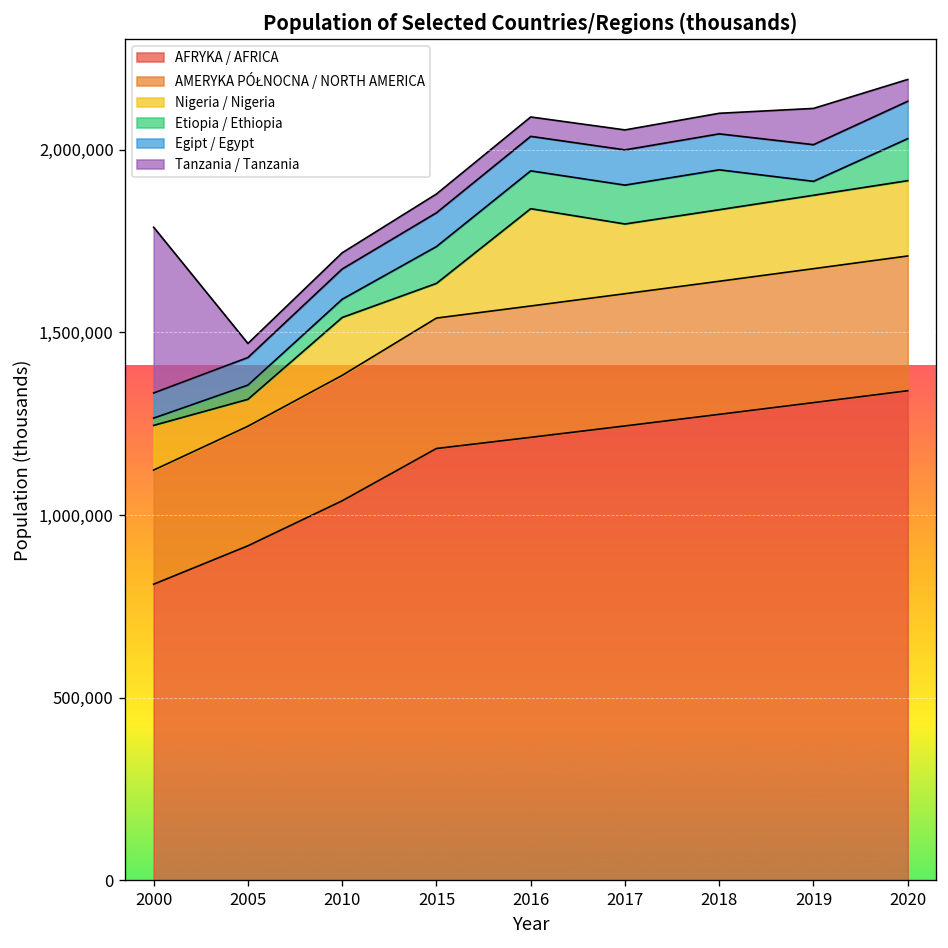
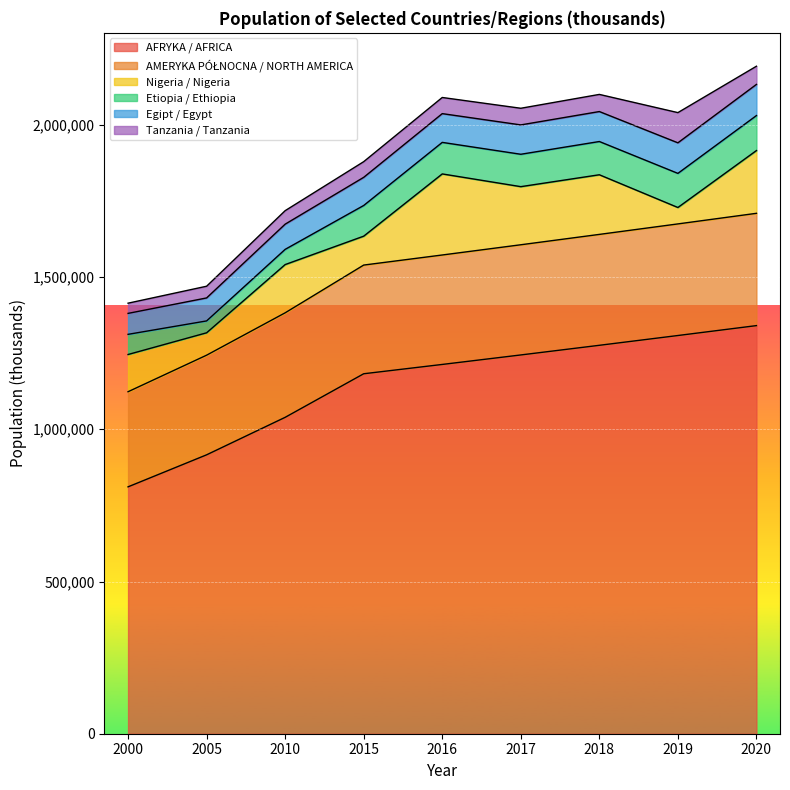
  {
    "Nigeria / Nigeria": {
      "2000": "120,000",
      "2005": "70,000",
      "2010": "160,000",
      "2015": "90,000",
      "2016": "270,000",
      "2017": "190,000",
      "2018": "200,000",
-     "2019": "200,000",
+     "2019": "50,000",
      "2020": "210,000"
    },
    "Etiopia / Ethiopia": {
-     "2000": "20,000",
+     "2000": "70,000",
      "2005": "40,000",
      "2010": "50,000",
      "2015": "100,000",
      "2016": "100,000",
      "2017": "110,000",
      "2018": "110,000",
-     "2019": "40,000",
+     "2019": "110,000",
      "2020": "110,000"
    },
    "Egipt / Egypt": {
      "2000": "70,000",
      "2005": "80,000",
      "2010": "80,000",
      "2015": "90,000",
      "2016": "90,000",
      "2017": "100,000",
      "2018": "100,000",
      "2019": "100,000",
      "2020": "100,000"
    },
    "Tanzania / Tanzania": {
-     "2000": "450,000",
+     "2000": "30,000",
      "2005": "40,000",
      "2010": "40,000",
      "2015": "50,000",
      "2016": "50,000",
      "2017": "50,000",
      "2018": "60,000",
      "2019": "100,000",
      "2020": "60,000"
    }
  }
